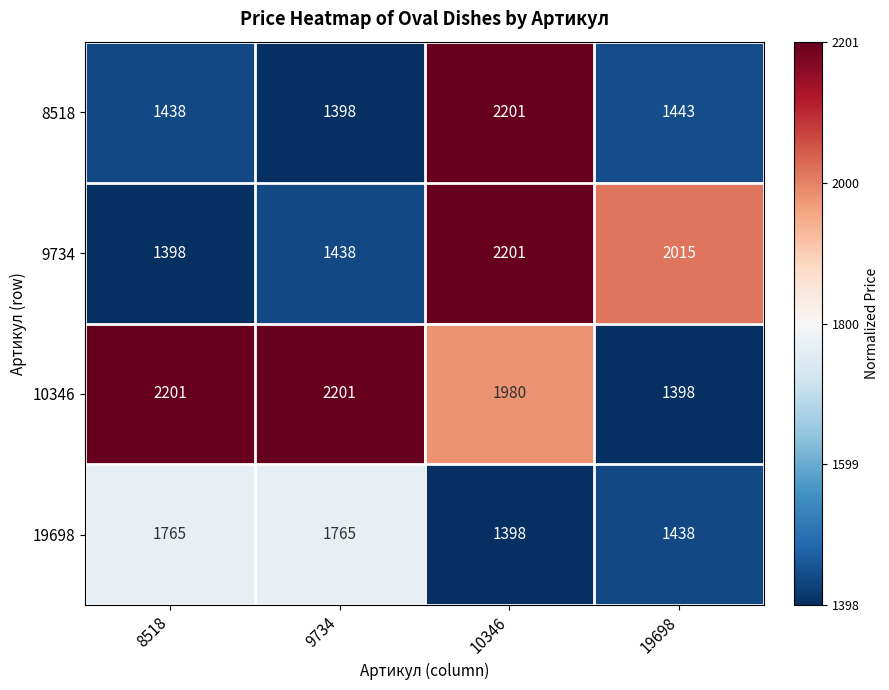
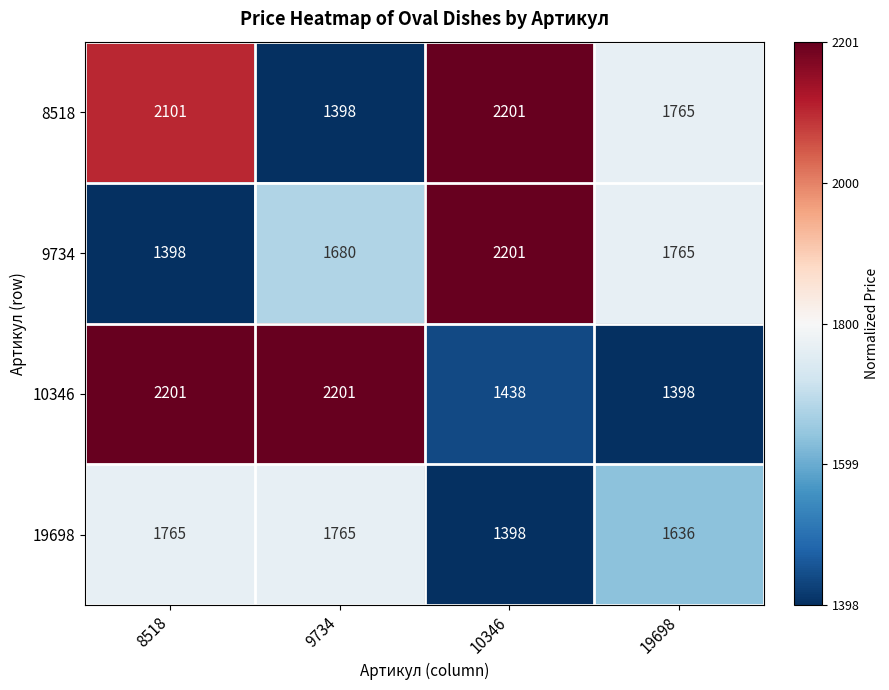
  {
    "8518": {
-     "8518": 1438,
+     "8518": 2101,
      "9734": 1398,
      "10346": 2201,
-     "19698": 1443
+     "19698": 1765
    },
    "9734": {
      "8518": 1398,
-     "9734": 1438,
+     "9734": 1680,
      "10346": 2201,
-     "19698": 2015
+     "19698": 1765
    },
    "10346": {
      "8518": 2201,
      "9734": 2201,
-     "10346": 1980,
+     "10346": 1438,
      "19698": 1398
    },
    "19698": {
      "8518": 1765,
      "9734": 1765,
      "10346": 1398,
-     "19698": 1438
+     "19698": 1636
    }
  }
